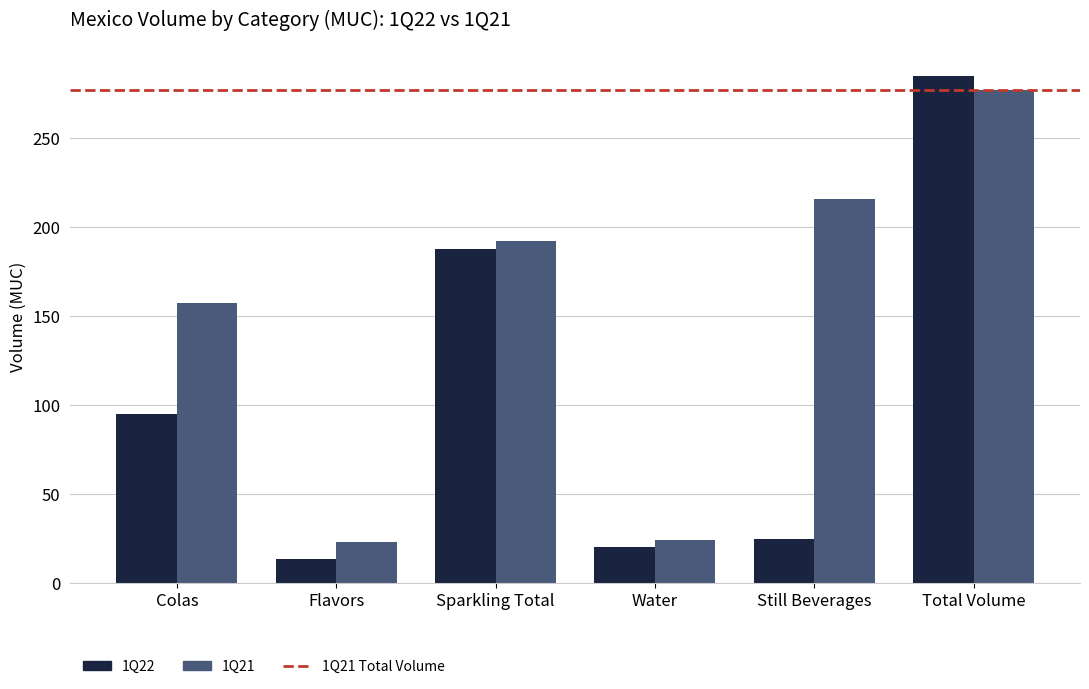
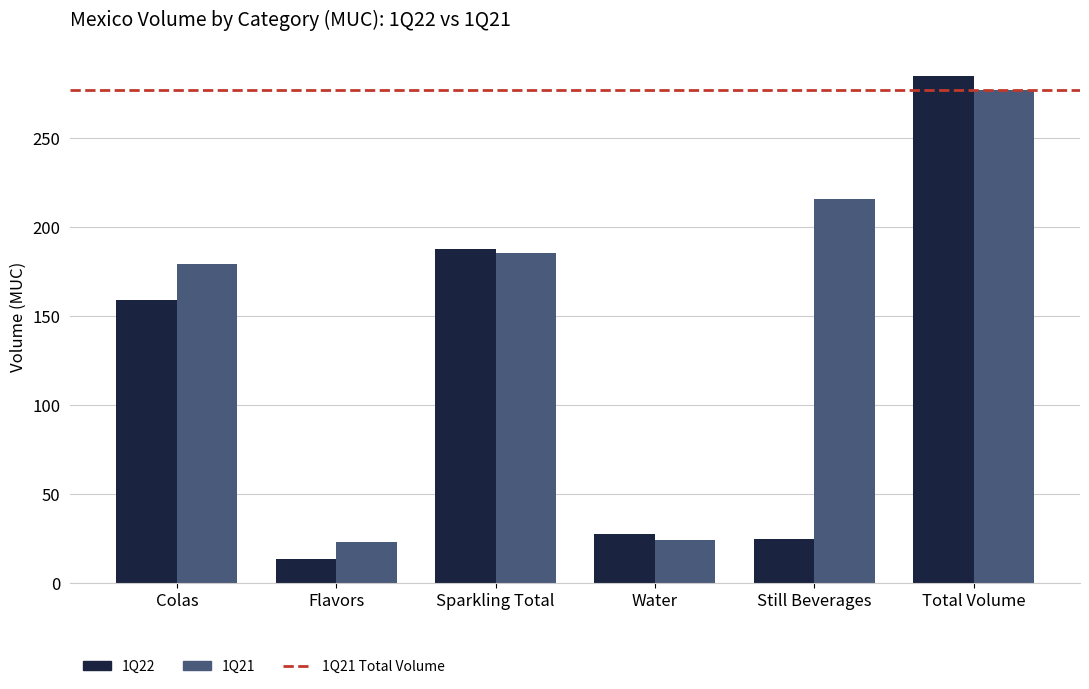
  {
    "1Q22": {
-     "Colas": 95,
+     "Colas": 159,
      "Flavors": 14,
      "Sparkling Total": 188,
-     "Water": 21,
+     "Water": 28,
      "Still Beverages": 25,
      "Total Volume": 285
    },
    "1Q21": {
-     "Colas": 157,
+     "Colas": 179,
      "Flavors": 23,
-     "Sparkling Total": 192,
+     "Sparkling Total": 186,
      "Water": 24,
      "Still Beverages": 216,
      "Total Volume": 277
    }
  }
